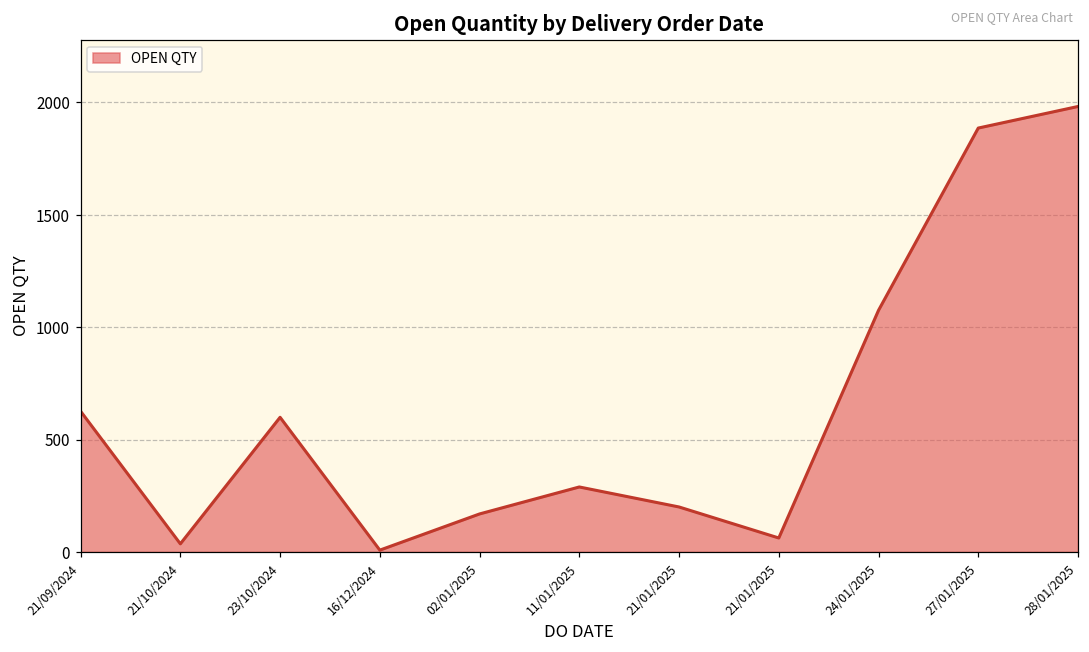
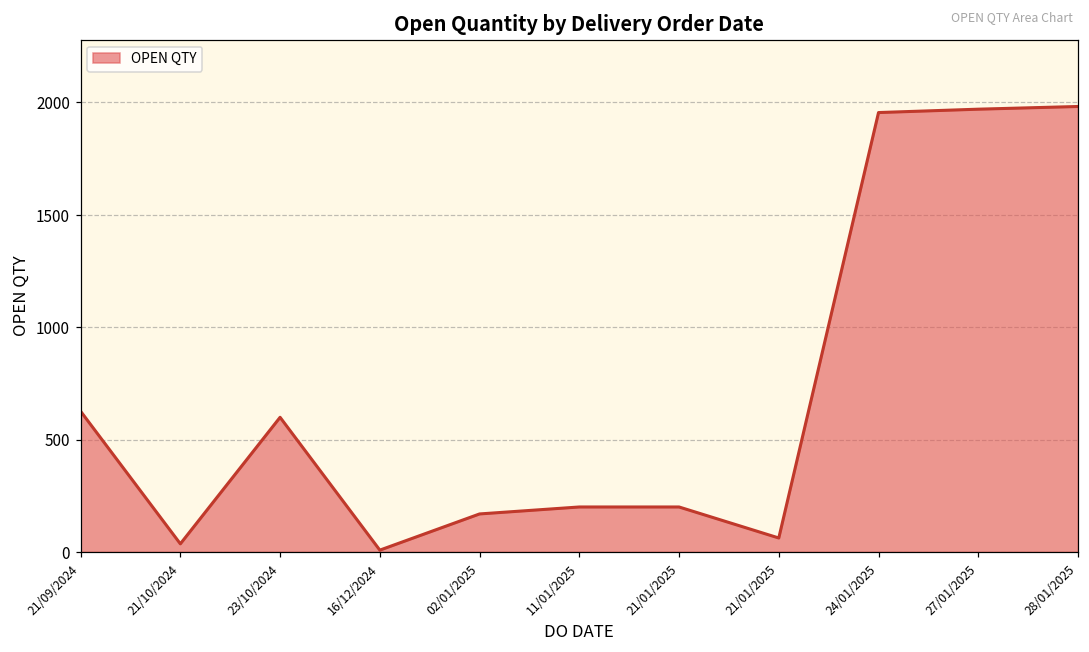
  {
    "21/09/2024": 630,
    "21/10/2024": 40,
    "23/10/2024": 600,
    "16/12/2024": 10,
    "02/01/2025": 170,
-   "11/01/2025": 290,
-   "24/01/2025": 1080,
-   "27/01/2025": 1890,
+   "11/01/2025": 200,
+   "24/01/2025": 1960,
+   "27/01/2025": 1970,
    "28/01/2025": 1980
  }
